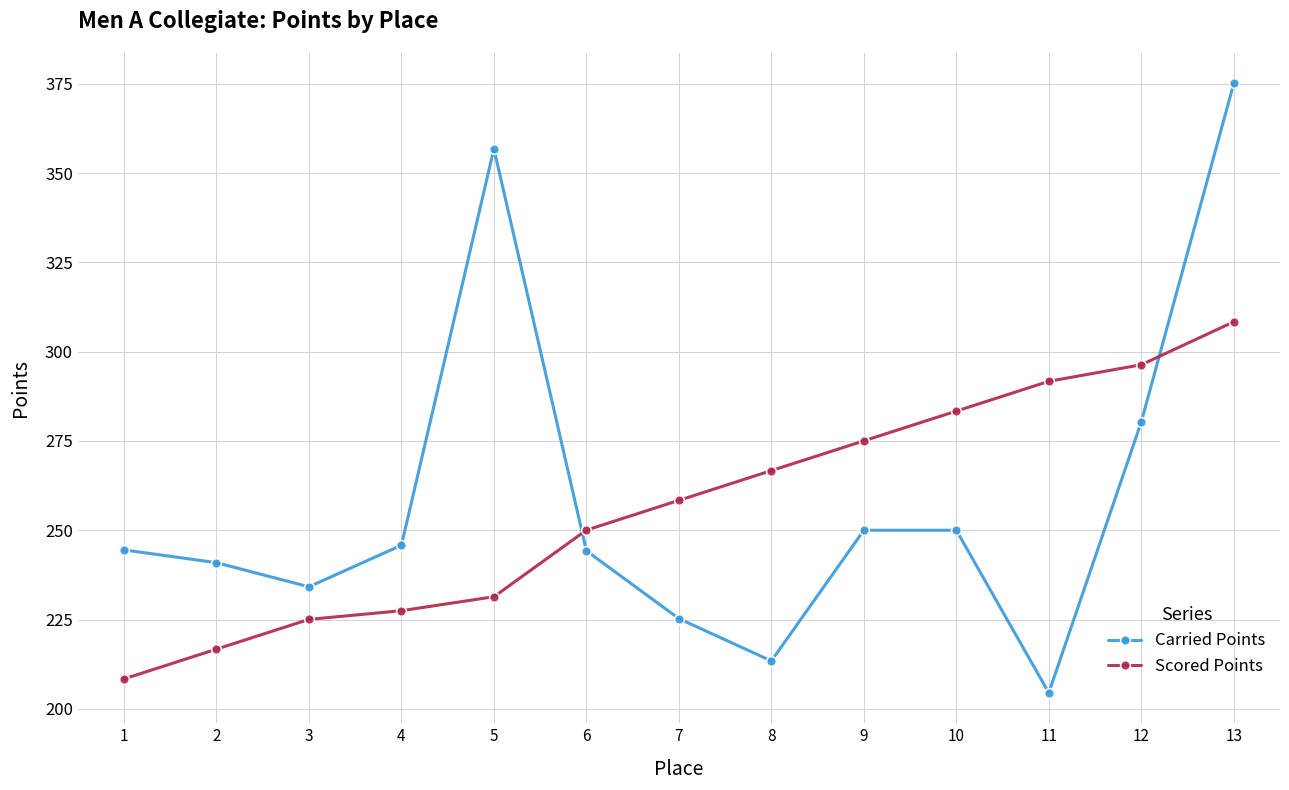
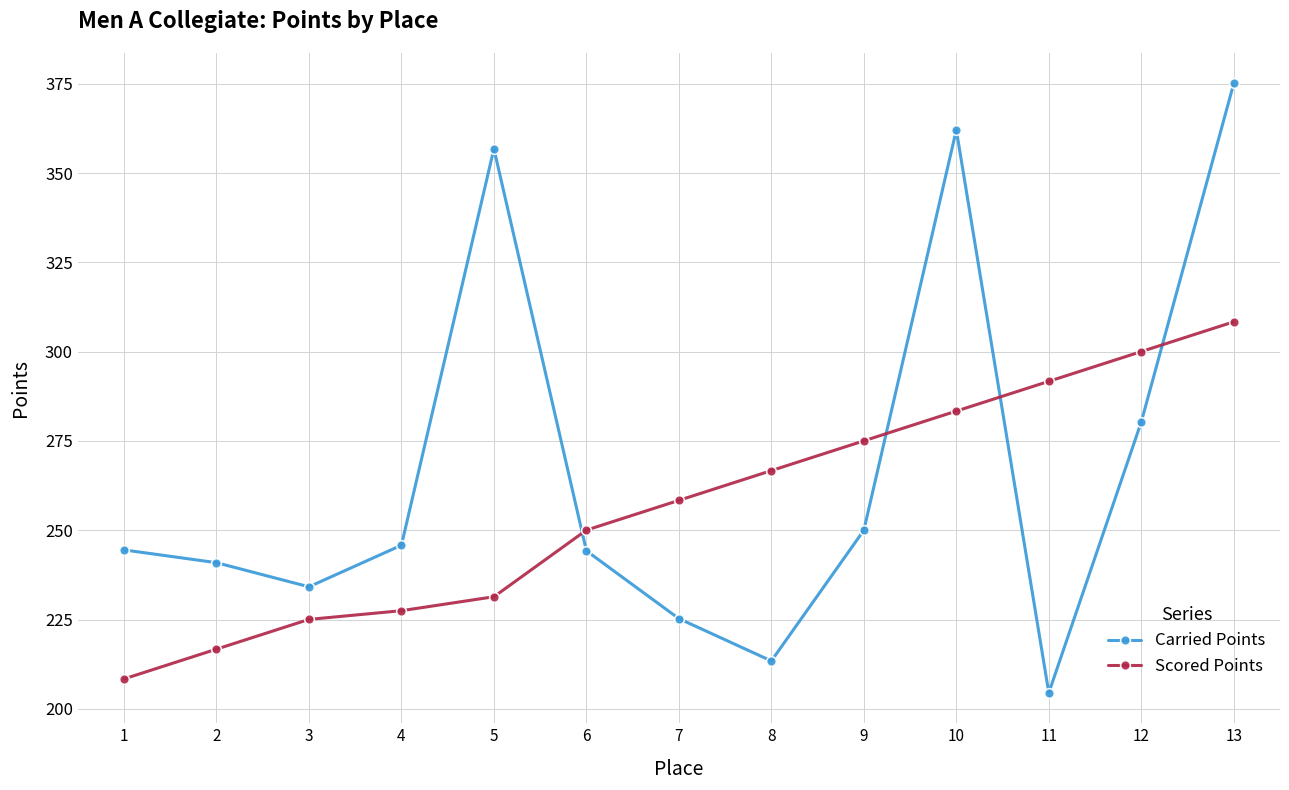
  {
    "Carried Points": {
      "1": 244,
      "2": 241,
      "3": 234,
      "4": 246,
      "5": 357,
      "6": 244,
      "7": 225,
      "8": 213,
      "9": 250,
-     "10": 250,
+     "10": 362,
      "11": 204,
      "12": 280,
      "13": 375
    },
    "Scored Points": {
      "1": 208,
      "2": 217,
      "3": 225,
      "4": 227,
      "5": 231,
      "6": 250,
      "7": 258,
      "8": 267,
      "9": 275,
      "10": 283,
      "11": 292,
-     "12": 296,
+     "12": 300,
      "13": 308
    }
  }
